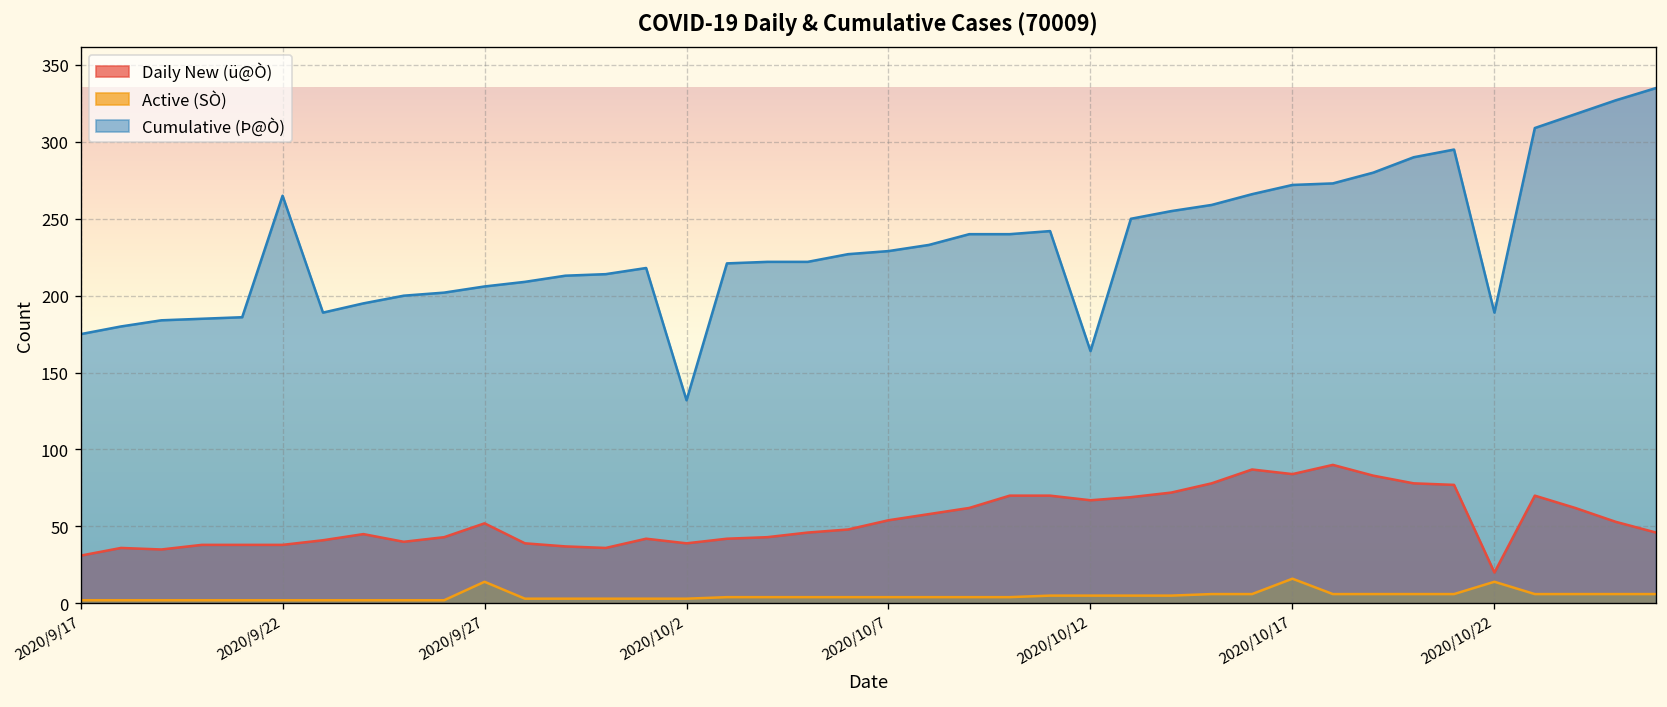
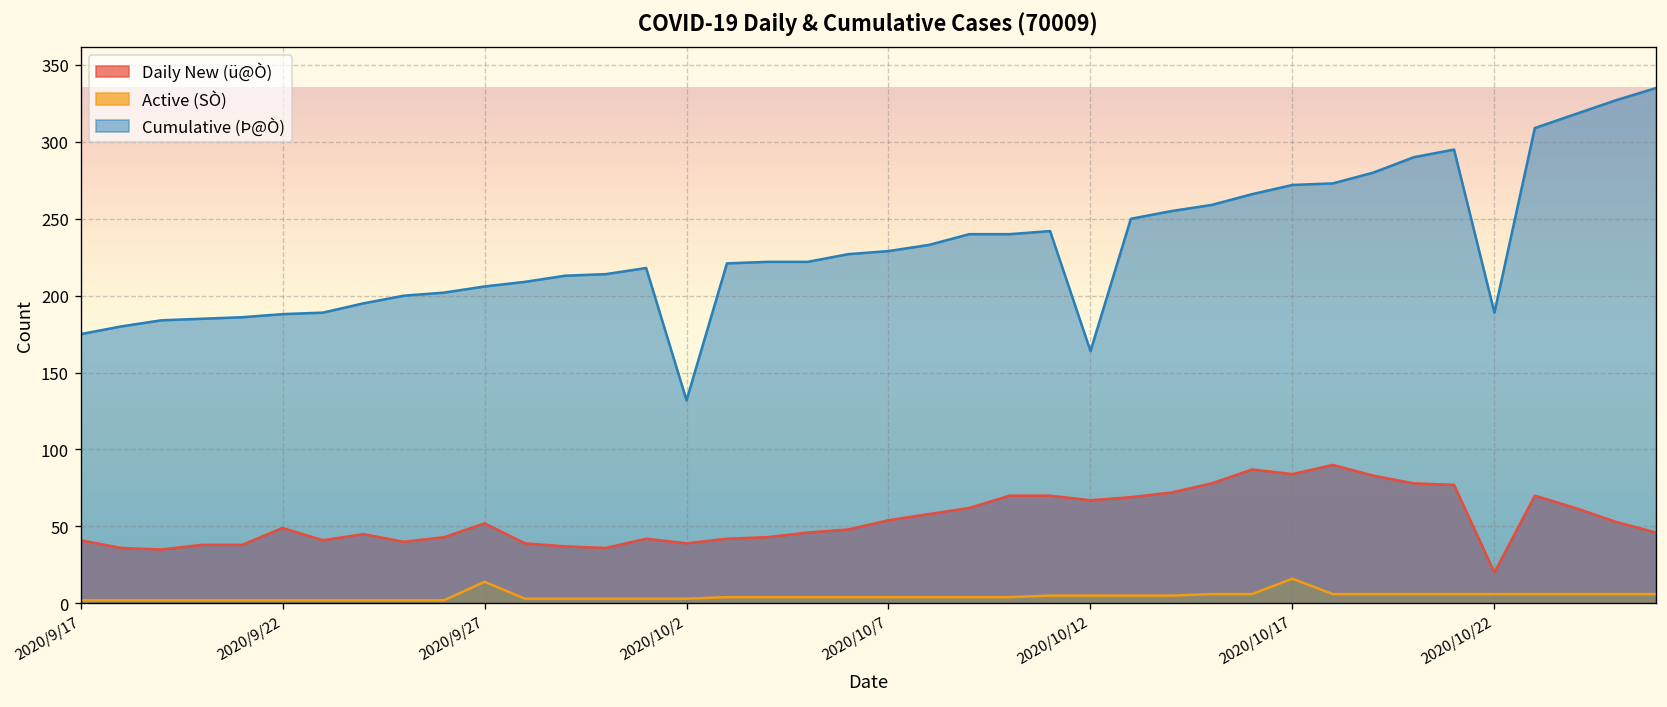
  {
    "Daily New (ü@Ò)": {
-     "2020/9/17": 31,
-     "2020/9/22": 38,
+     "2020/9/17": 41,
+     "2020/9/22": 49,
      "2020/9/27": 52,
      "2020/10/2": 39,
      "2020/10/7": 54,
      "2020/10/12": 67,
      "2020/10/17": 84,
      "2020/10/22": 20
    },
    "Active (SÒ)": {
      "2020/9/17": 2,
      "2020/9/22": 2,
      "2020/9/27": 14,
      "2020/10/2": 3,
      "2020/10/7": 4,
      "2020/10/12": 5,
      "2020/10/17": 16,
-     "2020/10/22": 14
+     "2020/10/22": 6
    },
    "Cumulative (Þ@Ò)": {
      "2020/9/17": 175,
-     "2020/9/22": 265,
+     "2020/9/22": 188,
      "2020/9/27": 206,
      "2020/10/2": 132,
      "2020/10/7": 229,
      "2020/10/12": 164,
      "2020/10/17": 272,
      "2020/10/22": 189
    }
  }
